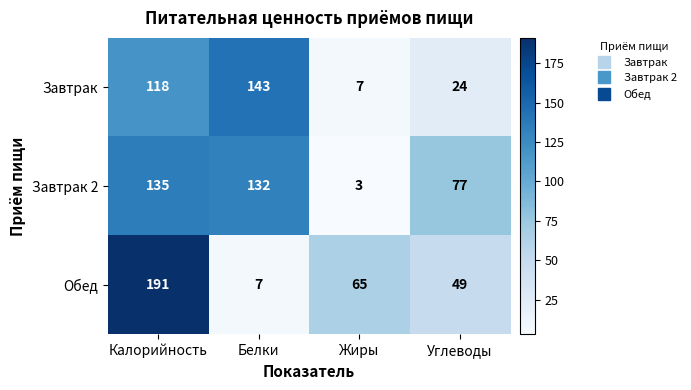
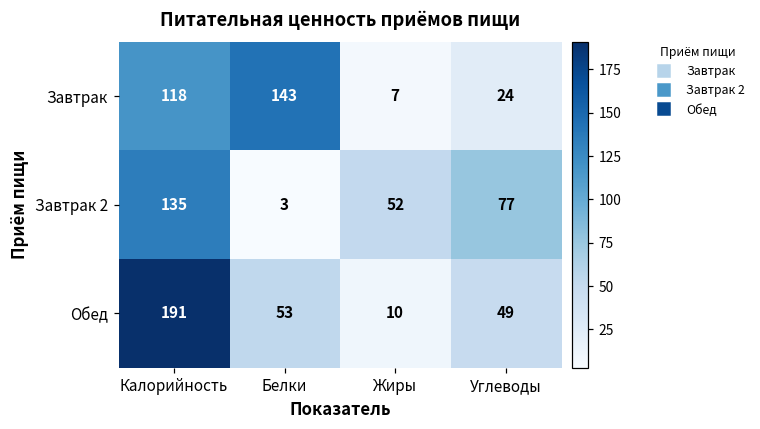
  {
    "Завтрак": {
      "Калорийность": 118,
      "Белки": 143,
      "Жиры": 7,
      "Углеводы": 24
    },
    "Завтрак 2": {
      "Калорийность": 135,
-     "Белки": 132,
-     "Жиры": 3,
+     "Белки": 3,
+     "Жиры": 52,
      "Углеводы": 77
    },
    "Обед": {
      "Калорийность": 191,
-     "Белки": 7,
-     "Жиры": 65,
+     "Белки": 53,
+     "Жиры": 10,
      "Углеводы": 49
    }
  }
